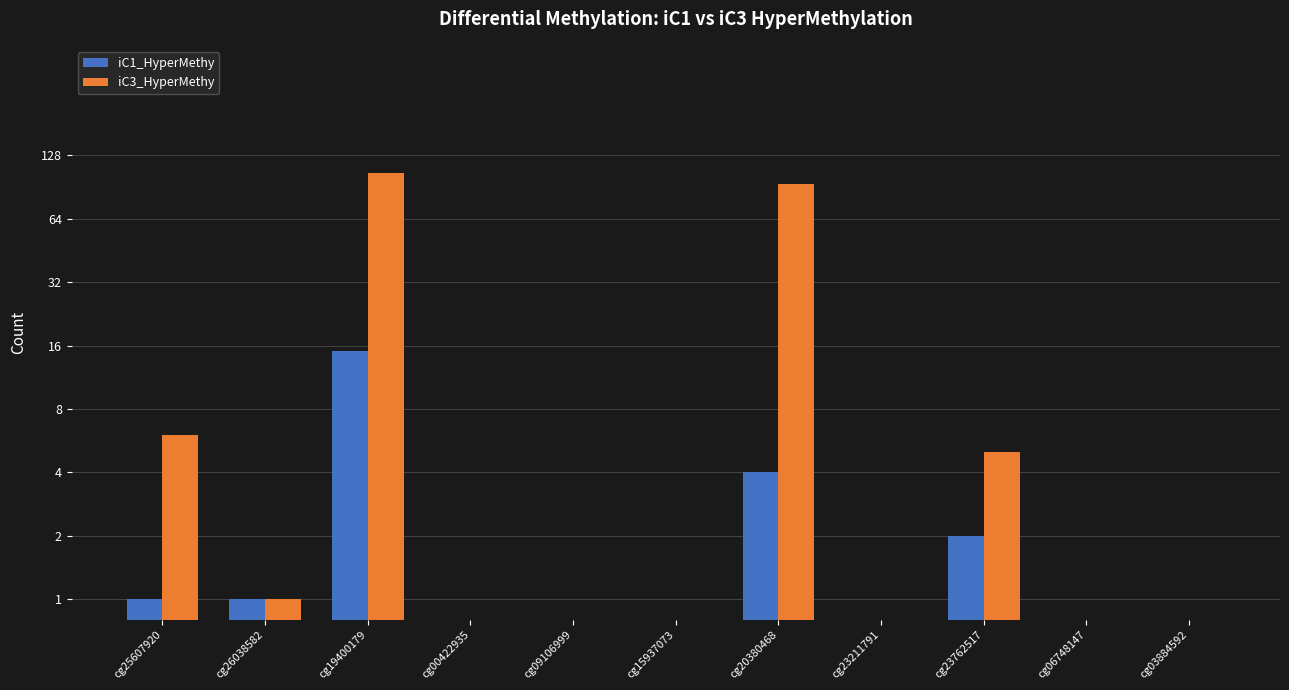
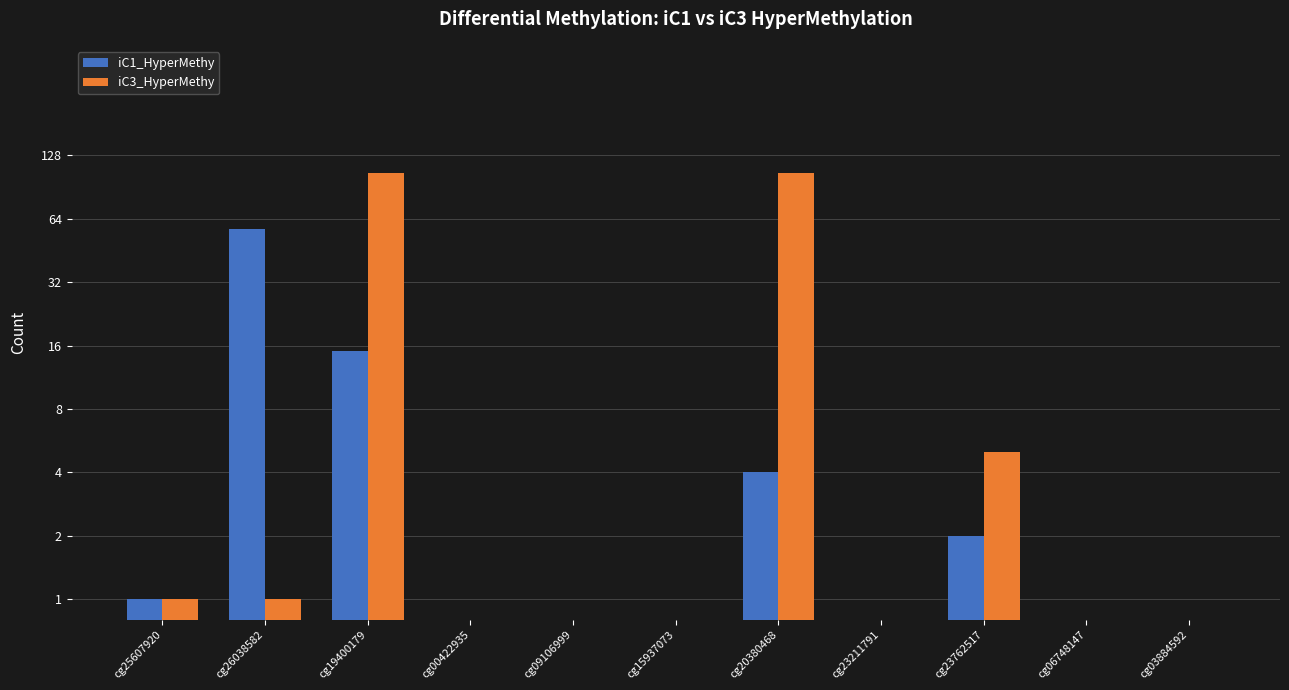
  {
    "iC1_HyperMethy": {
      "cg25607920": 1,
-     "cg26038582": 1,
+     "cg26038582": 57,
      "cg19400179": 15,
      "cg20380468": 4,
      "cg23762517": 2
    },
    "iC3_HyperMethy": {
-     "cg25607920": 6,
+     "cg25607920": 1,
      "cg26038582": 1,
      "cg19400179": 110,
-     "cg20380468": 90,
+     "cg20380468": 110,
      "cg23762517": 5
    }
  }
